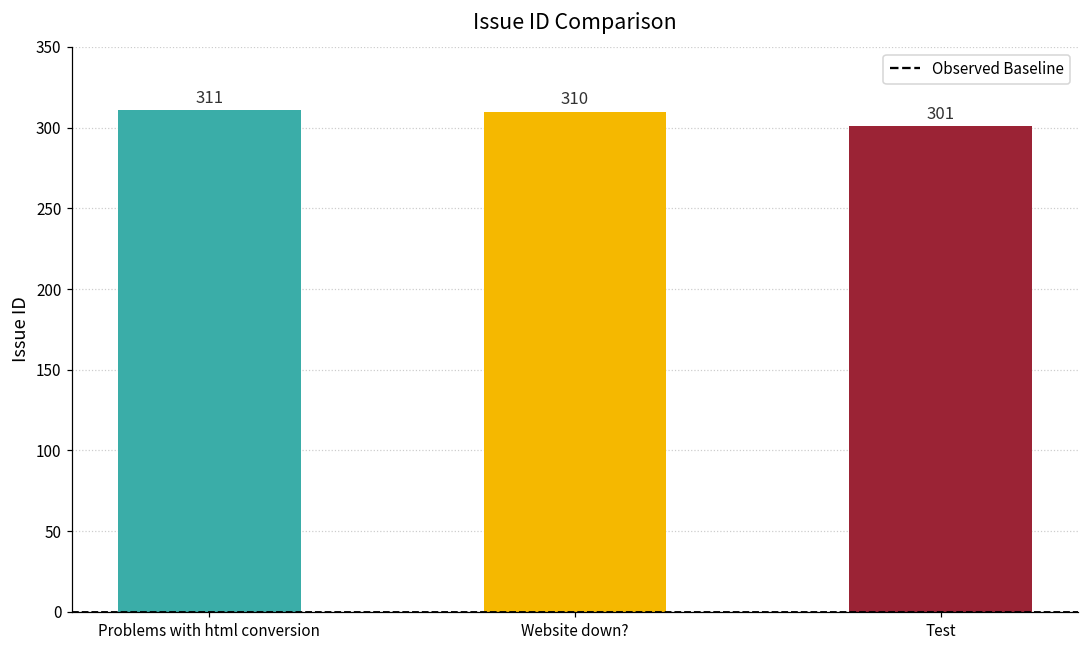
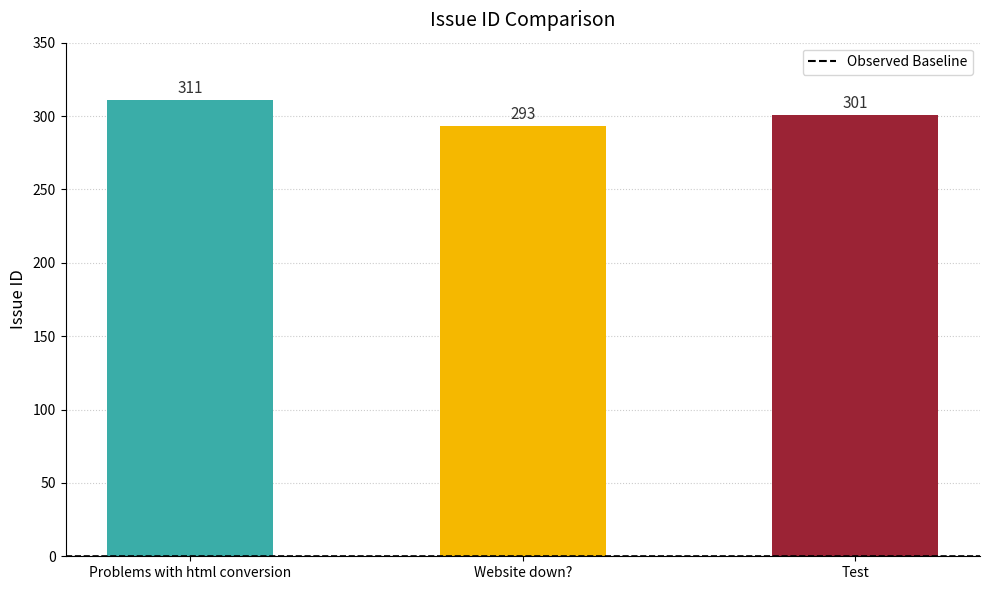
  {
    "Problems with html conversion": 311,
-   "Website down?": 310,
+   "Website down?": 293,
    "Test": 301
  }
